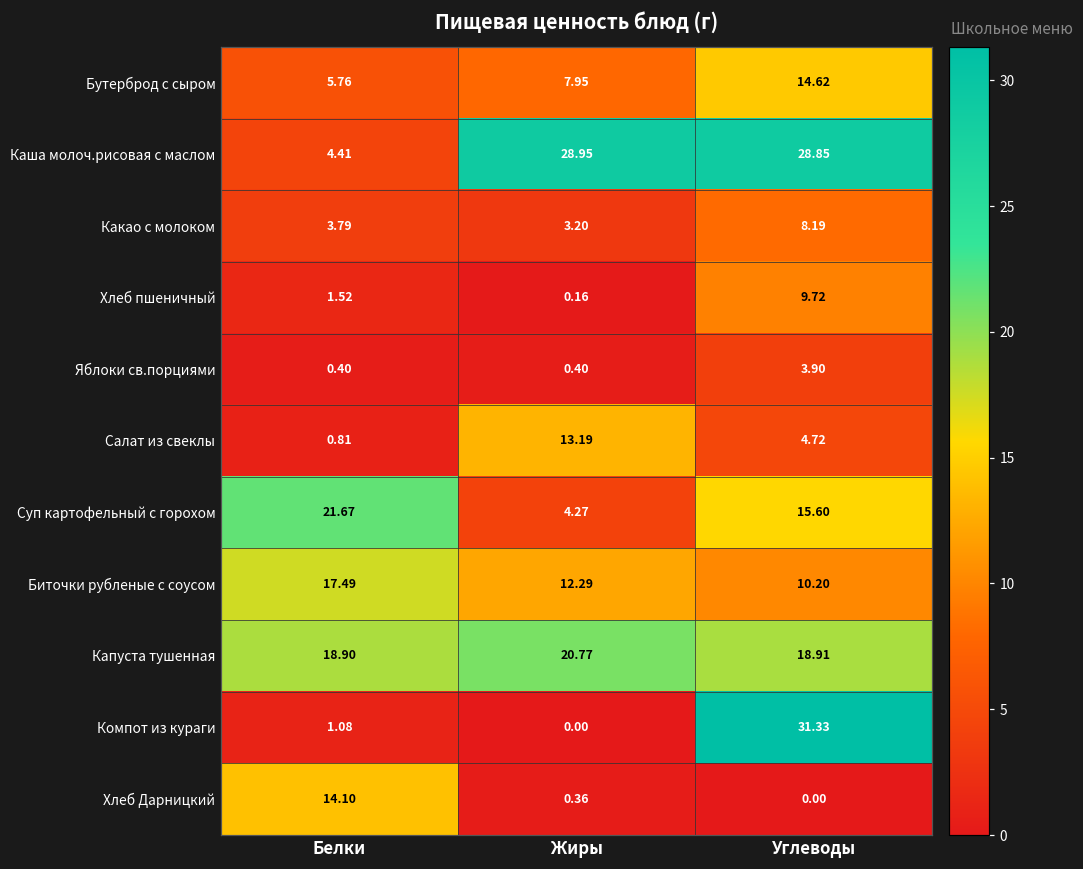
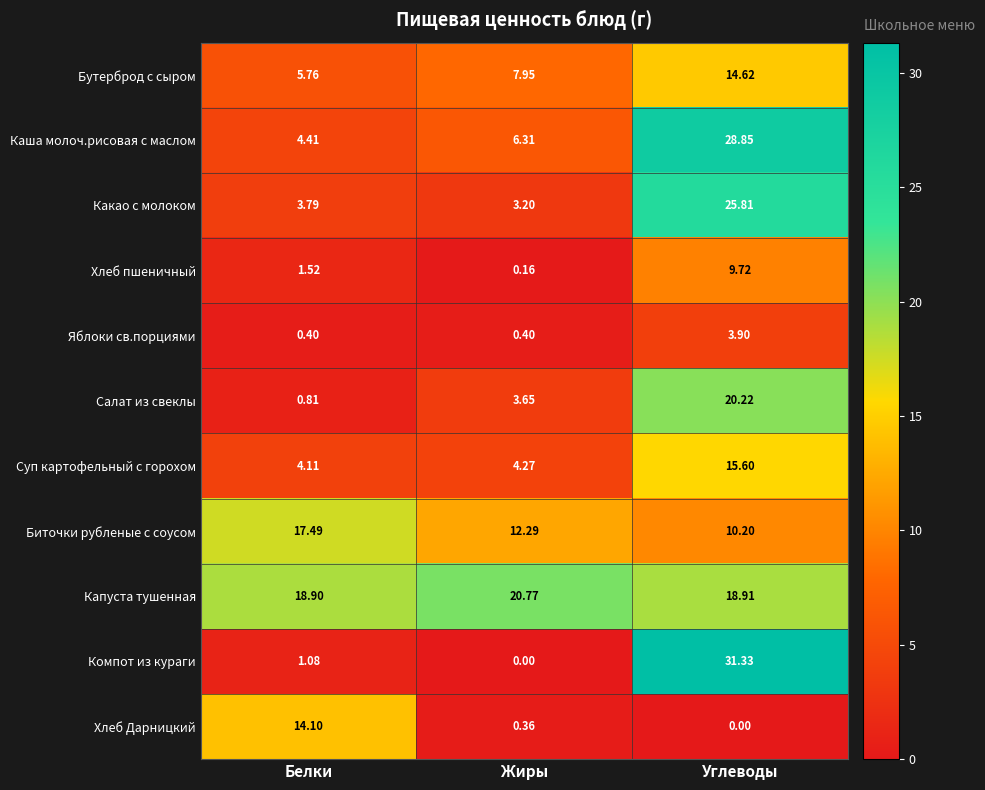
  {
    "Бутерброд с сыром": {
      "Белки": 5.76,
      "Жиры": 7.95,
      "Углеводы": 14.62
    },
    "Каша молоч.рисовая с маслом": {
      "Белки": 4.41,
-     "Жиры": 28.95,
+     "Жиры": 6.31,
      "Углеводы": 28.85
    },
    "Какао с молоком": {
      "Белки": 3.79,
      "Жиры": 3.20,
-     "Углеводы": 8.19
+     "Углеводы": 25.81
    },
    "Хлеб пшеничный": {
      "Белки": 1.52,
      "Жиры": 0.16,
      "Углеводы": 9.72
    },
    "Яблоки св.порциями": {
      "Белки": 0.40,
      "Жиры": 0.40,
      "Углеводы": 3.90
    },
    "Салат из свеклы": {
      "Белки": 0.81,
-     "Жиры": 13.19,
-     "Углеводы": 4.72
+     "Жиры": 3.65,
+     "Углеводы": 20.22
    },
    "Суп картофельный с горохом": {
-     "Белки": 21.67,
+     "Белки": 4.11,
      "Жиры": 4.27,
      "Углеводы": 15.60
    },
    "Биточки рубленые с соусом": {
      "Белки": 17.49,
      "Жиры": 12.29,
      "Углеводы": 10.20
    },
    "Капуста тушенная": {
      "Белки": 18.90,
      "Жиры": 20.77,
      "Углеводы": 18.91
    },
    "Компот из кураги": {
      "Белки": 1.08,
      "Жиры": 0.00,
      "Углеводы": 31.33
    },
    "Хлеб Дарницкий": {
      "Белки": 14.10,
      "Жиры": 0.36,
      "Углеводы": 0.00
    }
  }
